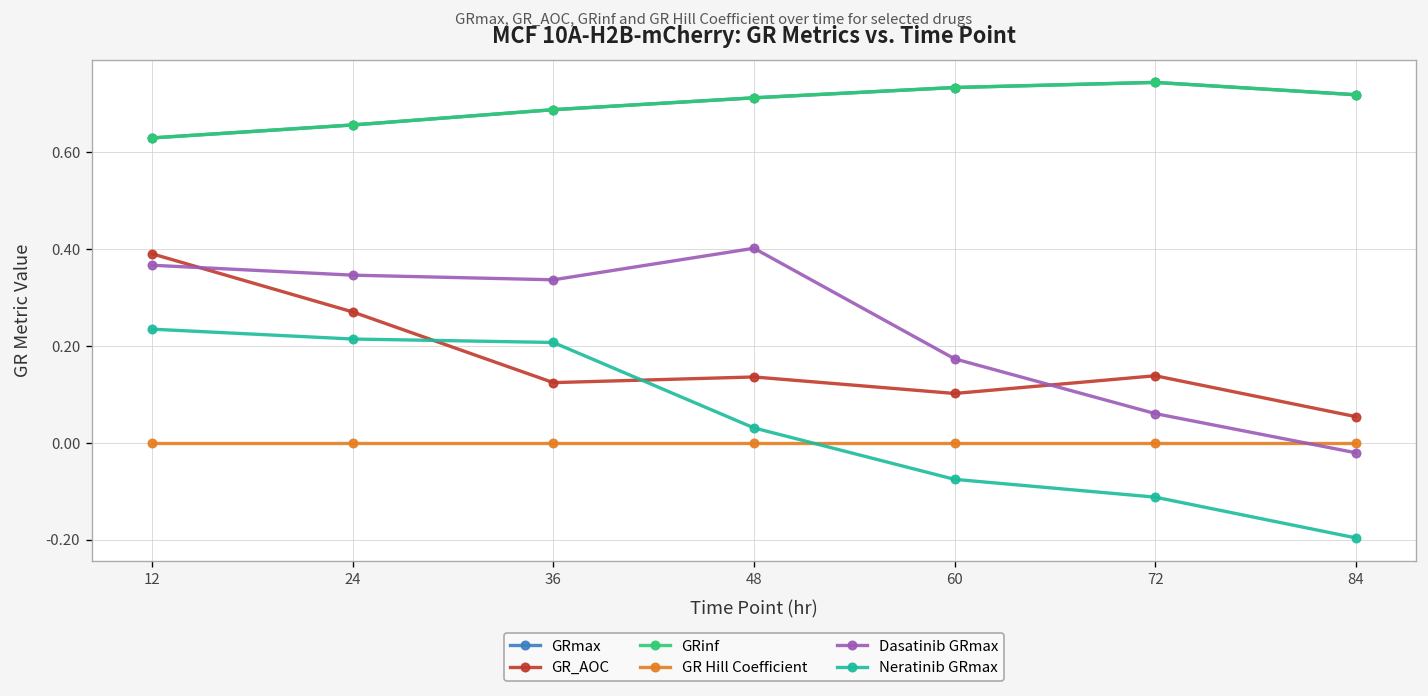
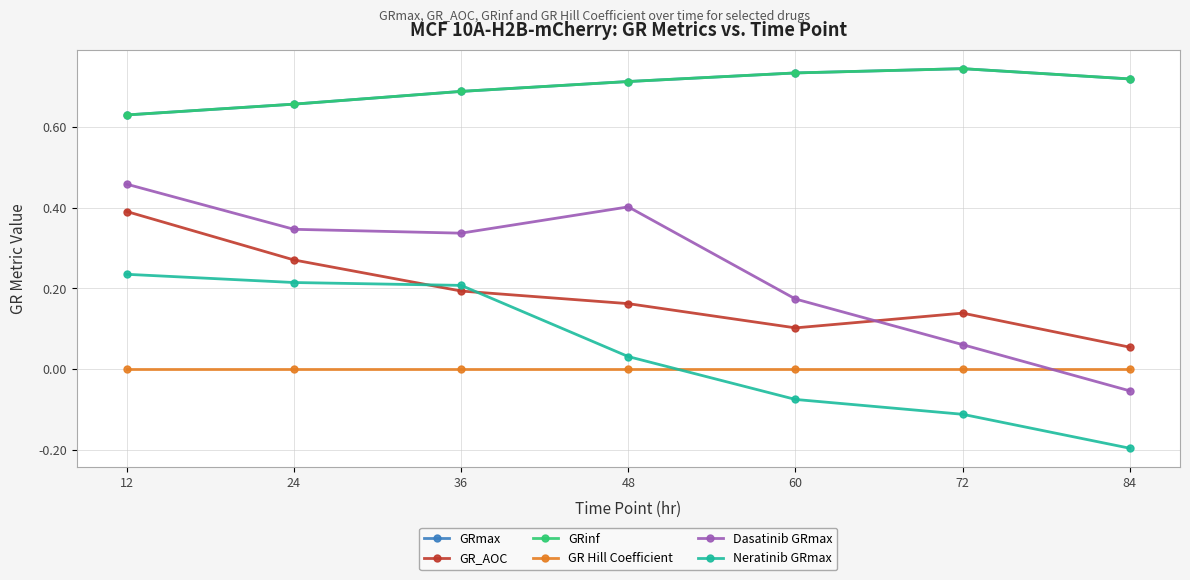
  {
    "GR_AOC": {
      "12": 0.39,
      "24": 0.27,
-     "36": 0.12,
-     "48": 0.14,
+     "36": 0.19,
+     "48": 0.16,
      "60": 0.10,
      "72": 0.14,
      "84": 0.05
    },
    "GR Hill Coefficient": {
      "12": 0.00,
      "24": 0.00,
      "36": 0.00,
      "48": 0.00,
      "60": 0.00,
      "72": 0.00,
      "84": 0.00
    },
    "Dasatinib GRmax": {
-     "12": 0.37,
+     "12": 0.46,
      "24": 0.35,
      "36": 0.34,
      "48": 0.40,
      "60": 0.17,
      "72": 0.06,
-     "84": -0.02
+     "84": -0.05
    }
  }
